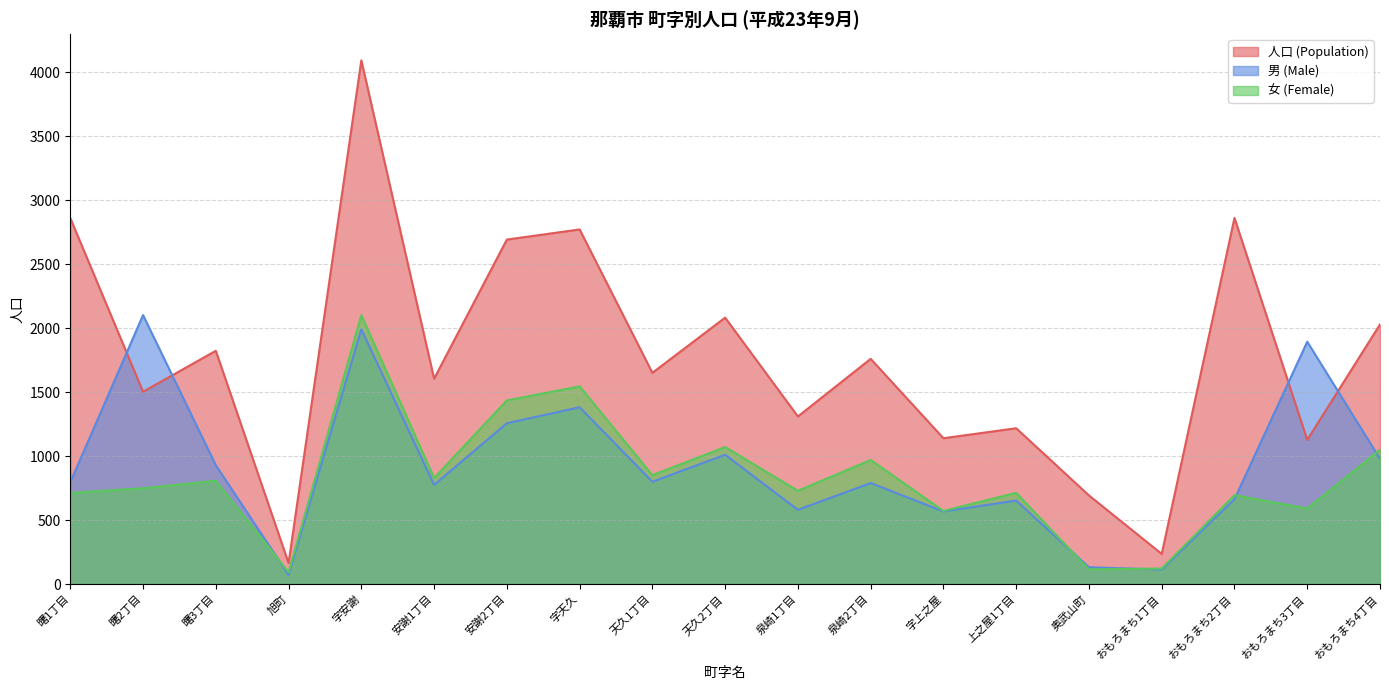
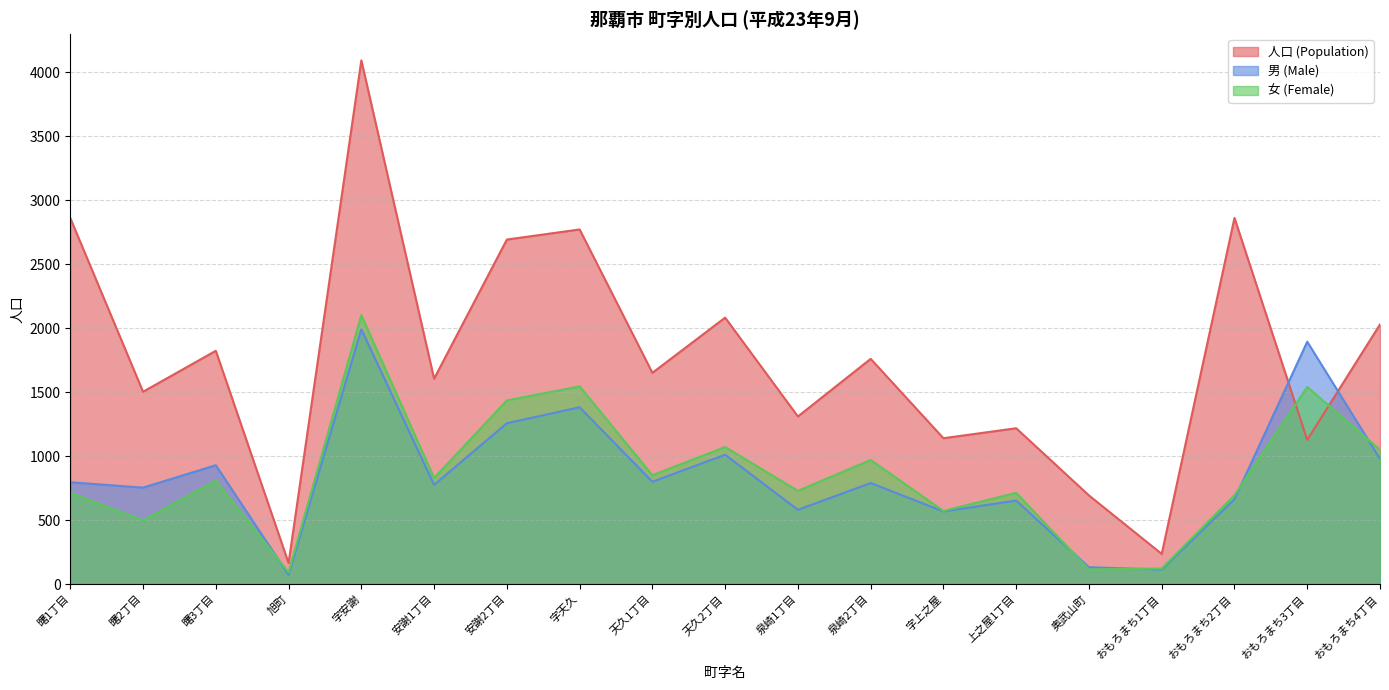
  {
    "人口 (Population)": {
      "曙1丁目": 2860,
      "曙2丁目": 1500,
      "曙3丁目": 1820,
      "旭町": 170,
      "字安謝": 4090,
      "安謝1丁目": 1610,
      "安謝2丁目": 2690,
      "字天久": 2770,
      "天久1丁目": 1650,
      "天久2丁目": 2080,
      "泉崎1丁目": 1310,
      "泉崎2丁目": 1760,
      "字上之屋": 1140,
      "上之屋1丁目": 1220,
      "奥武山町": 690,
      "おもろまち1丁目": 240,
      "おもろまち2丁目": 2860,
      "おもろまち3丁目": 1130,
      "おもろまち4丁目": 2030
    },
    "男 (Male)": {
      "曙1丁目": 800,
-     "曙2丁目": 2100,
+     "曙2丁目": 750,
      "曙3丁目": 930,
      "旭町": 70,
      "字安謝": 1990,
      "安謝1丁目": 780,
      "安謝2丁目": 1260,
      "字天久": 1380,
      "天久1丁目": 800,
      "天久2丁目": 1010,
      "泉崎1丁目": 580,
      "泉崎2丁目": 790,
      "上之屋1丁目": 650,
      "おもろまち2丁目": 660,
      "おもろまち3丁目": 1890,
      "おもろまち4丁目": 980
    },
    "女 (Female)": {
      "曙1丁目": 710,
-     "曙2丁目": 750,
+     "曙2丁目": 500,
      "曙3丁目": 810,
      "旭町": 90,
      "字安謝": 2100,
      "安謝1丁目": 830,
      "安謝2丁目": 1440,
      "字天久": 1550,
      "天久1丁目": 850,
      "天久2丁目": 1070,
      "泉崎1丁目": 730,
      "泉崎2丁目": 970,
      "上之屋1丁目": 710,
      "おもろまち2丁目": 700,
-     "おもろまち3丁目": 590,
+     "おもろまち3丁目": 1540,
      "おもろまち4丁目": 1050
    }
  }
